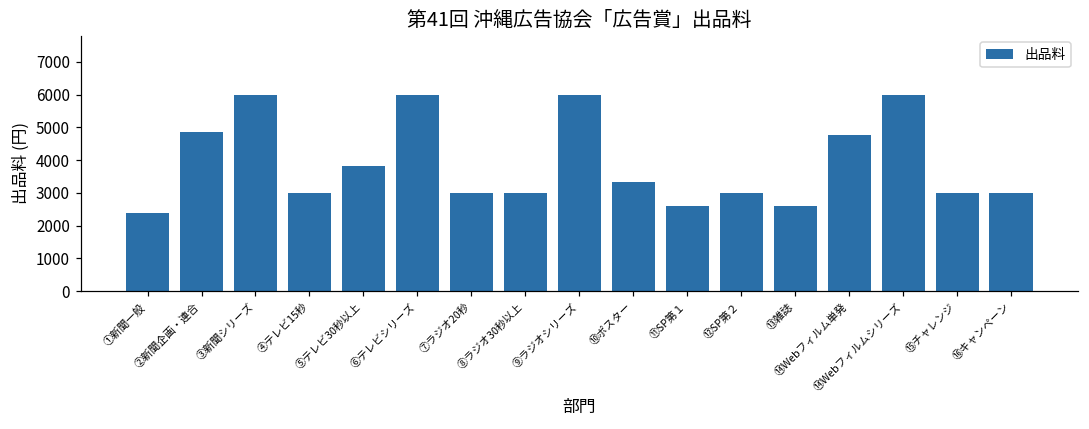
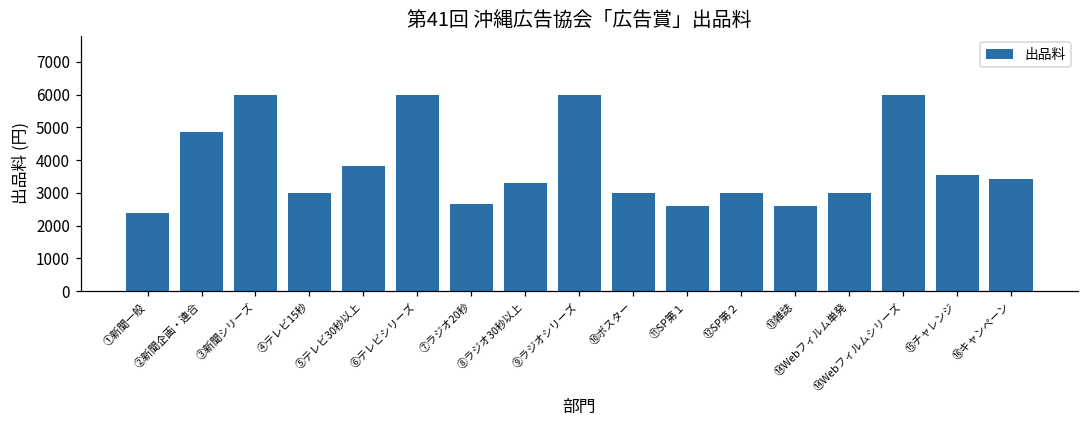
  {
    "①新聞一般": 2400,
    "②新聞企画・連合": 4900,
    "③新聞シリーズ": 6000,
    "④テレビ15秒": 3000,
    "⑤テレビ30秒以上": 3800,
    "⑥テレビシリーズ": 6000,
-   "⑦ラジオ20秒": 3000,
-   "⑧ラジオ30秒以上": 3000,
+   "⑦ラジオ20秒": 2700,
+   "⑧ラジオ30秒以上": 3300,
    "⑨ラジオシリーズ": 6000,
-   "⑩ポスター": 3300,
+   "⑩ポスター": 3000,
    "⑪SP第１": 2600,
    "⑫SP第２": 3000,
    "⑬雑誌": 2600,
-   "⑭Webフィルム単発": 4800,
+   "⑭Webフィルム単発": 3000,
    "⑭Webフィルムシリーズ": 6000,
-   "⑮チャレンジ": 3000,
-   "⑯キャンペーン": 3000
+   "⑮チャレンジ": 3500,
+   "⑯キャンペーン": 3400
  }
